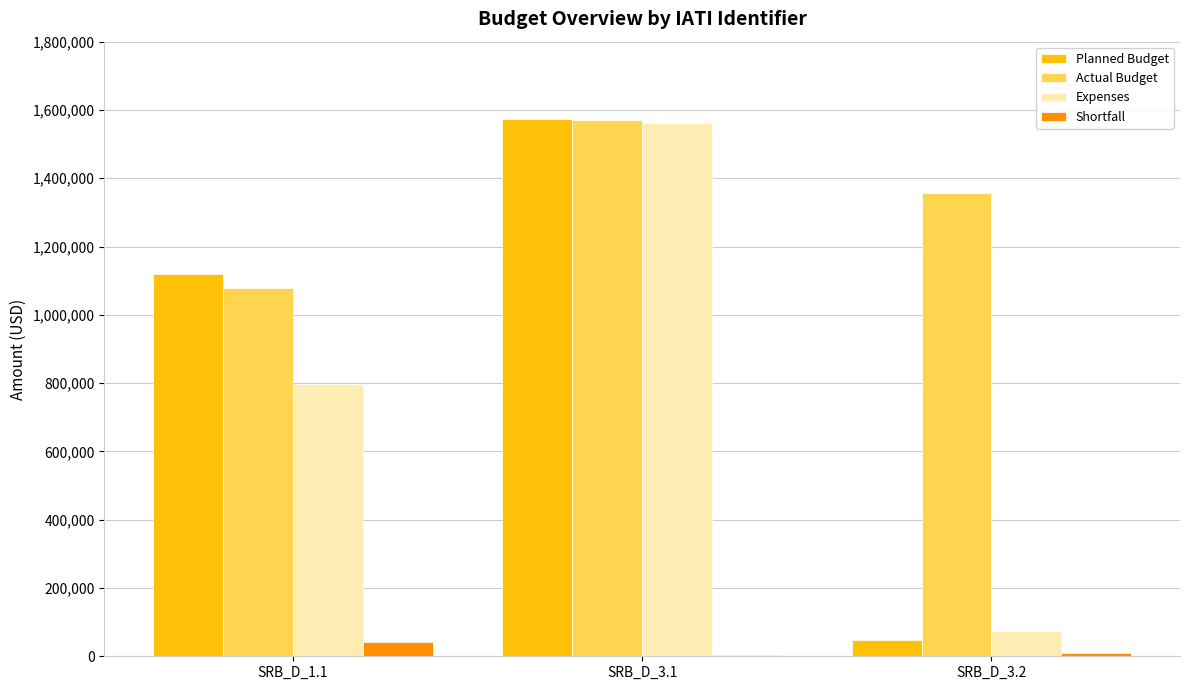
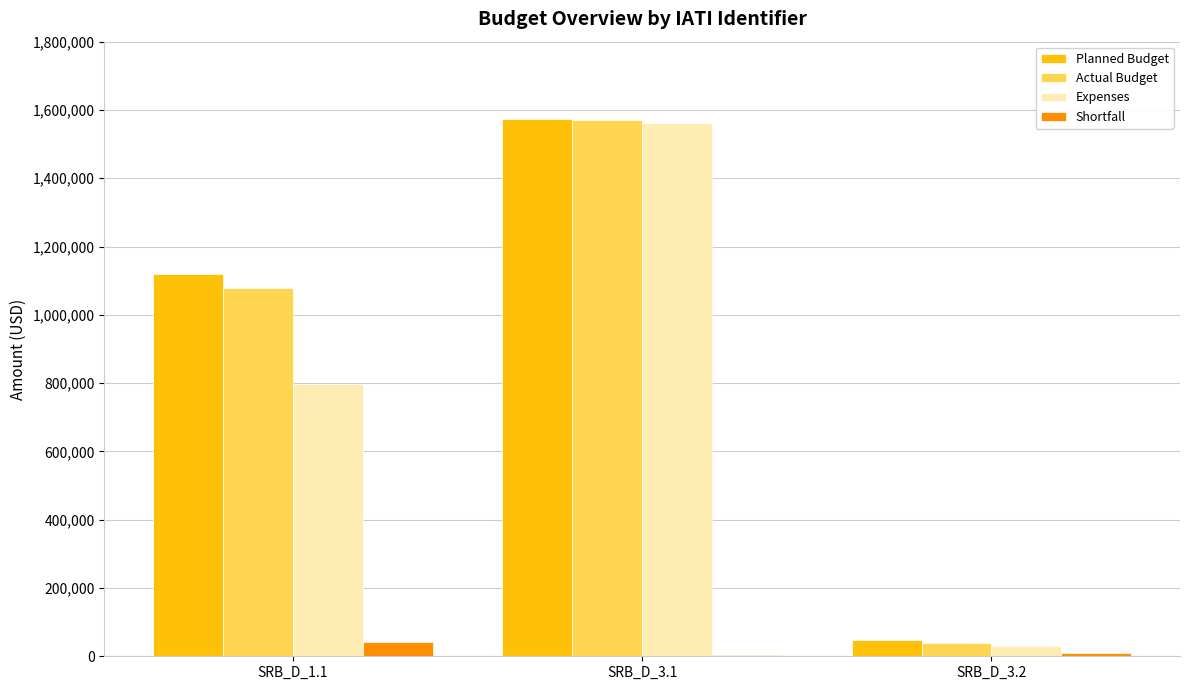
  {
    "Actual Budget": {
      "SRB_D_1.1": "1,080,000",
      "SRB_D_3.1": "1,570,000",
-     "SRB_D_3.2": "1,360,000"
+     "SRB_D_3.2": "40,000"
    },
    "Expenses": {
      "SRB_D_1.1": "800,000",
      "SRB_D_3.1": "1,560,000",
-     "SRB_D_3.2": "70,000"
+     "SRB_D_3.2": "30,000"
    }
  }
